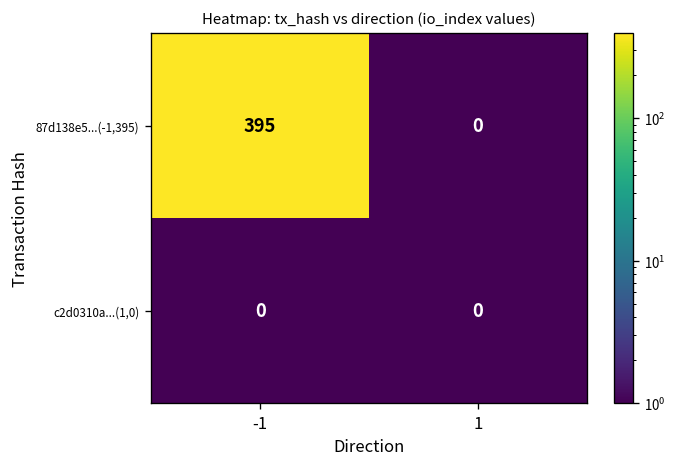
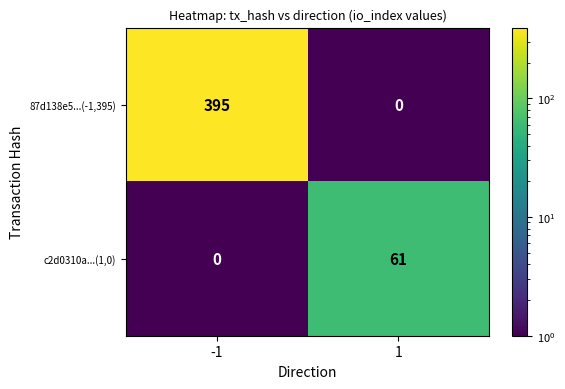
  {
    "87d138e5...(-1,395)": {
      "-1": 395,
      "1": 0
    },
    "c2d0310a...(1,0)": {
      "-1": 0,
-     "1": 0
+     "1": 61
    }
  }
